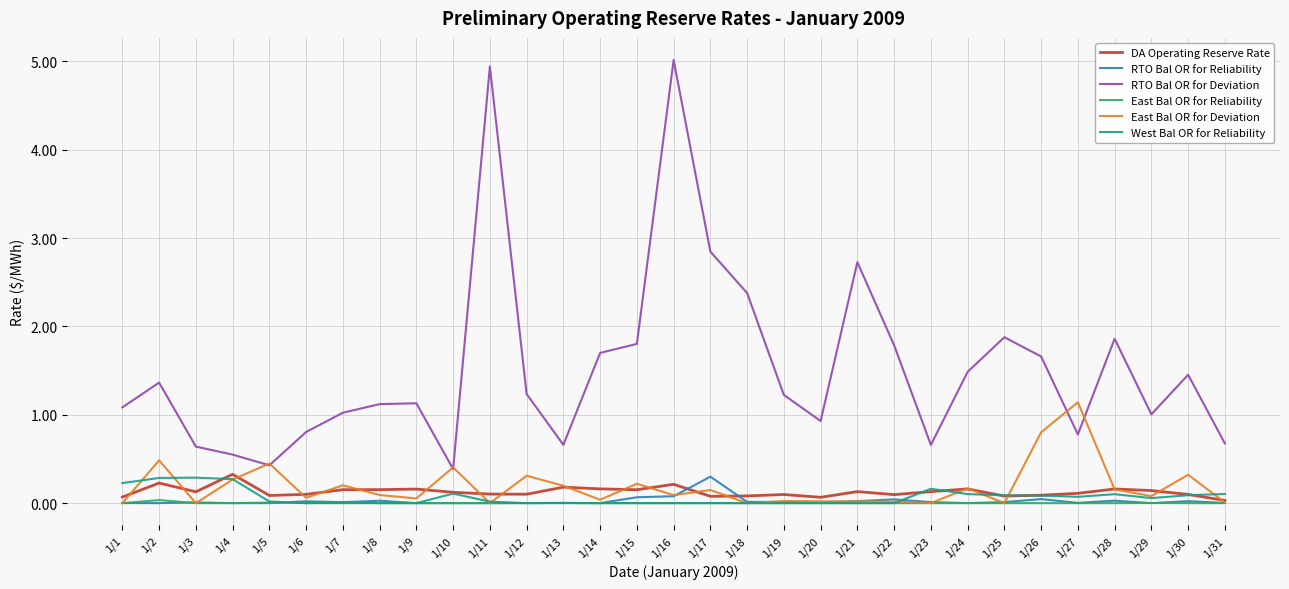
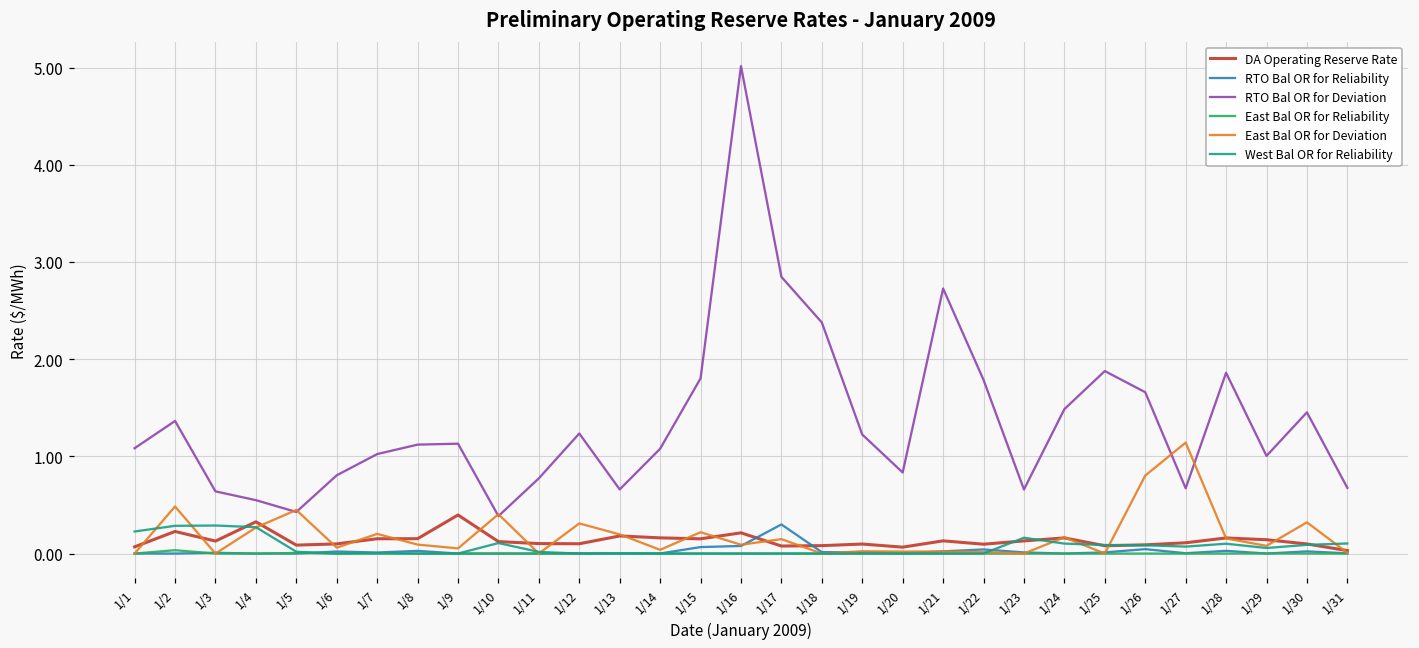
  {
    "DA Operating Reserve Rate": {
      "1/1": 0.1,
      "1/2": 0.2,
      "1/3": 0.1,
      "1/4": 0.3,
      "1/5": 0.1,
      "1/6": 0.1,
      "1/7": 0.2,
      "1/8": 0.2,
-     "1/9": 0.2,
+     "1/9": 0.4,
      "1/11": 0.1,
      "1/12": 0.1,
      "1/14": 0.2,
      "1/15": 0.2,
      "1/16": 0.2,
      "1/17": 0.1,
      "1/18": 0.1,
      "1/19": 0.1,
      "1/20": 0.1,
      "1/21": 0.1,
      "1/22": 0.1,
      "1/23": 0.1,
      "1/27": 0.1,
      "1/29": 0.1
    },
    "RTO Bal OR for Reliability": {
      "1/2": 0.0,
      "1/15": 0.1,
      "1/17": 0.3,
      "1/26": 0.0
    },
    "RTO Bal OR for Deviation": {
      "1/1": 1.1,
      "1/2": 1.4,
      "1/3": 0.6,
      "1/4": 0.5,
      "1/6": 0.8,
      "1/7": 1.0,
      "1/8": 1.1,
      "1/9": 1.1,
-     "1/11": 4.9,
+     "1/11": 0.8,
      "1/12": 1.2,
      "1/13": 0.7,
-     "1/14": 1.7,
+     "1/14": 1.1,
      "1/15": 1.8,
      "1/16": 5.0,
      "1/17": 2.8,
      "1/18": 2.4,
      "1/19": 1.2,
-     "1/20": 0.9,
+     "1/20": 0.8,
      "1/21": 2.7,
      "1/22": 1.8,
      "1/23": 0.7,
      "1/24": 1.5,
      "1/25": 1.9,
      "1/26": 1.7,
-     "1/27": 0.8,
+     "1/27": 0.7,
      "1/28": 1.9,
      "1/29": 1.0,
      "1/30": 1.5,
      "1/31": 0.7
    },
    "East Bal OR for Deviation": {
      "1/2": 0.5,
      "1/6": 0.1,
      "1/7": 0.2,
      "1/8": 0.1,
      "1/9": 0.1,
      "1/12": 0.3,
      "1/14": 0.0,
      "1/15": 0.2,
      "1/17": 0.1,
      "1/26": 0.8,
      "1/27": 1.1,
      "1/30": 0.3
    }
  }
